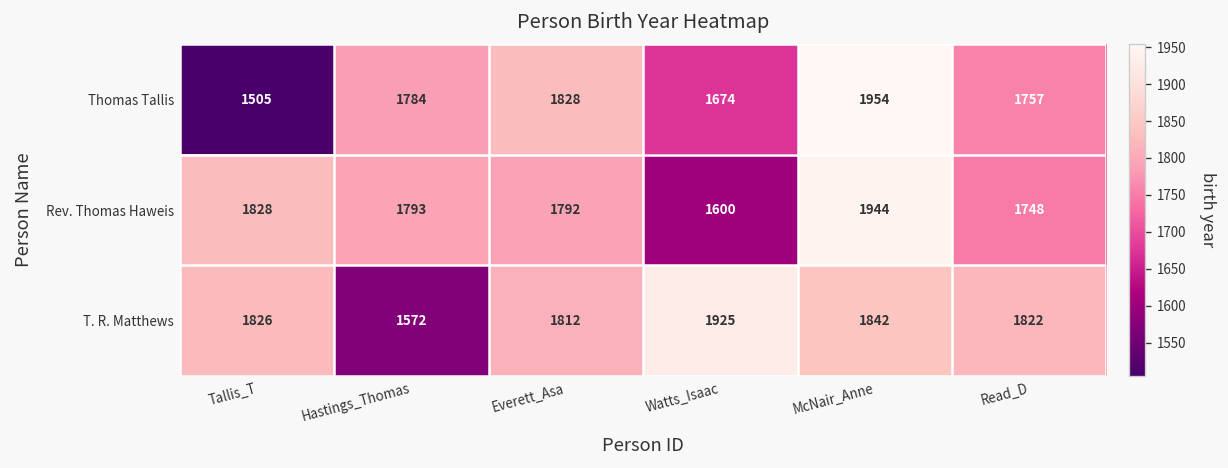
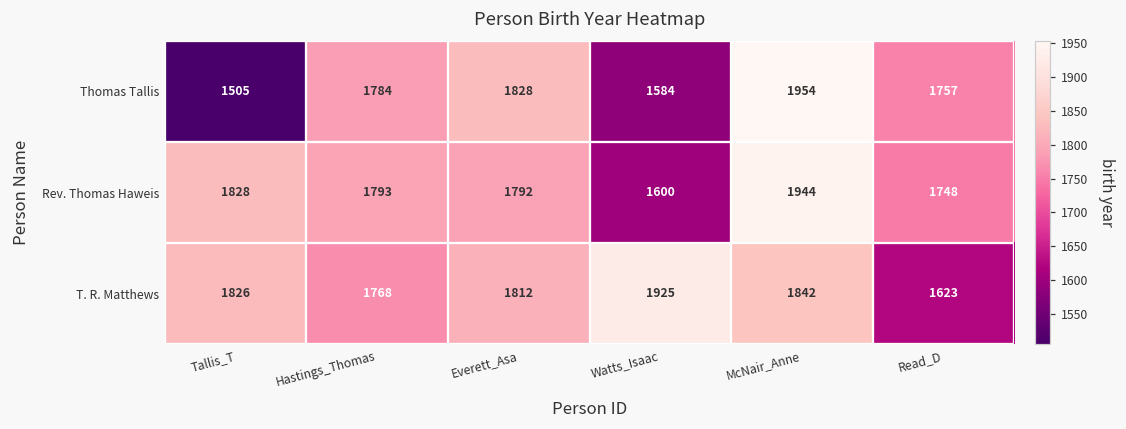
  {
    "Thomas Tallis": {
      "Tallis_T": 1505,
      "Hastings_Thomas": 1784,
      "Everett_Asa": 1828,
-     "Watts_Isaac": 1674,
+     "Watts_Isaac": 1584,
      "McNair_Anne": 1954,
      "Read_D": 1757
    },
    "Rev. Thomas Haweis": {
      "Tallis_T": 1828,
      "Hastings_Thomas": 1793,
      "Everett_Asa": 1792,
      "Watts_Isaac": 1600,
      "McNair_Anne": 1944,
      "Read_D": 1748
    },
    "T. R. Matthews": {
      "Tallis_T": 1826,
-     "Hastings_Thomas": 1572,
+     "Hastings_Thomas": 1768,
      "Everett_Asa": 1812,
      "Watts_Isaac": 1925,
      "McNair_Anne": 1842,
-     "Read_D": 1822
+     "Read_D": 1623
    }
  }
